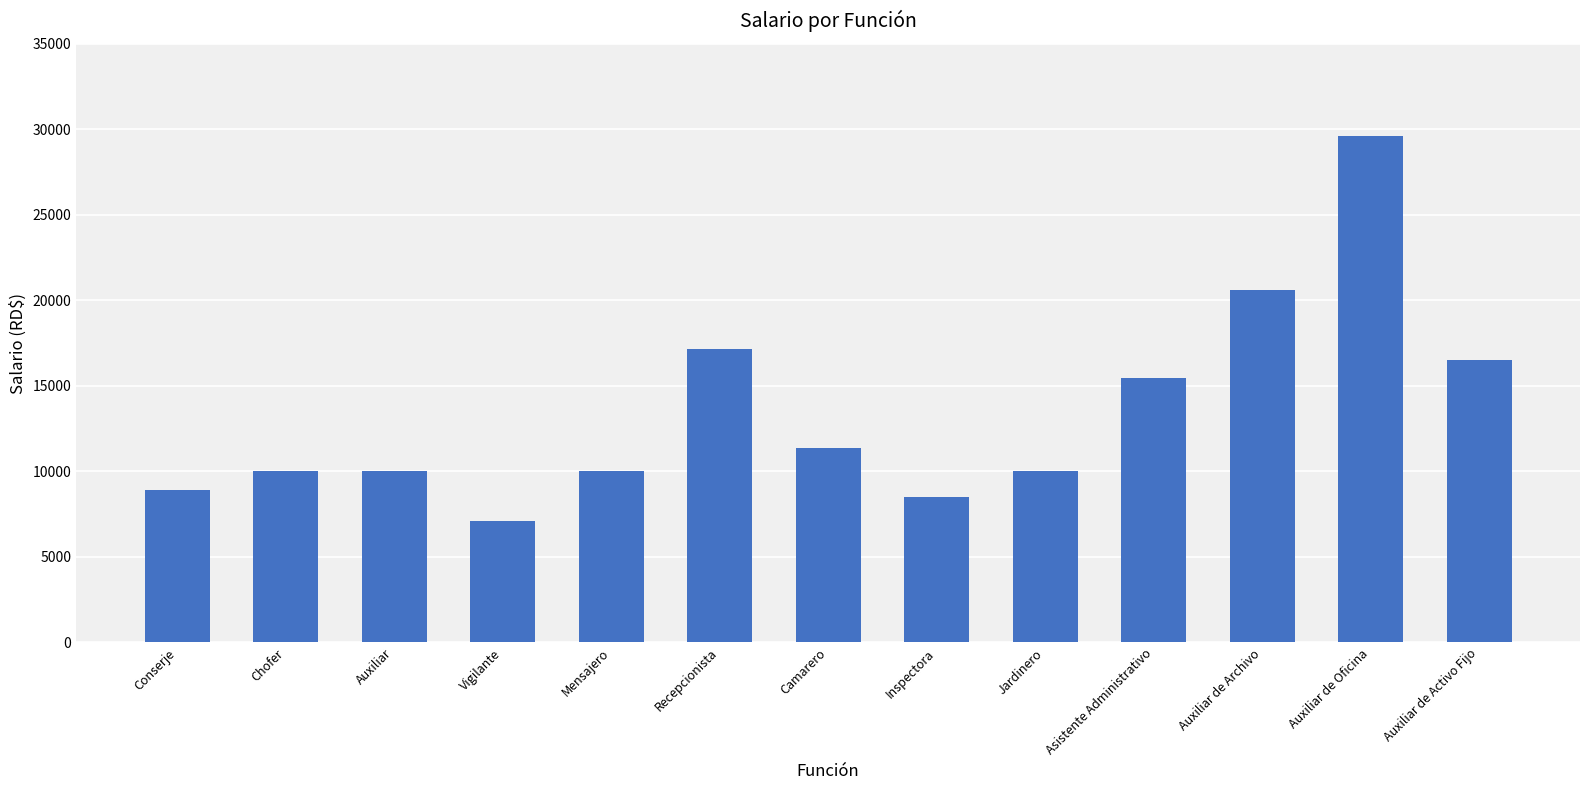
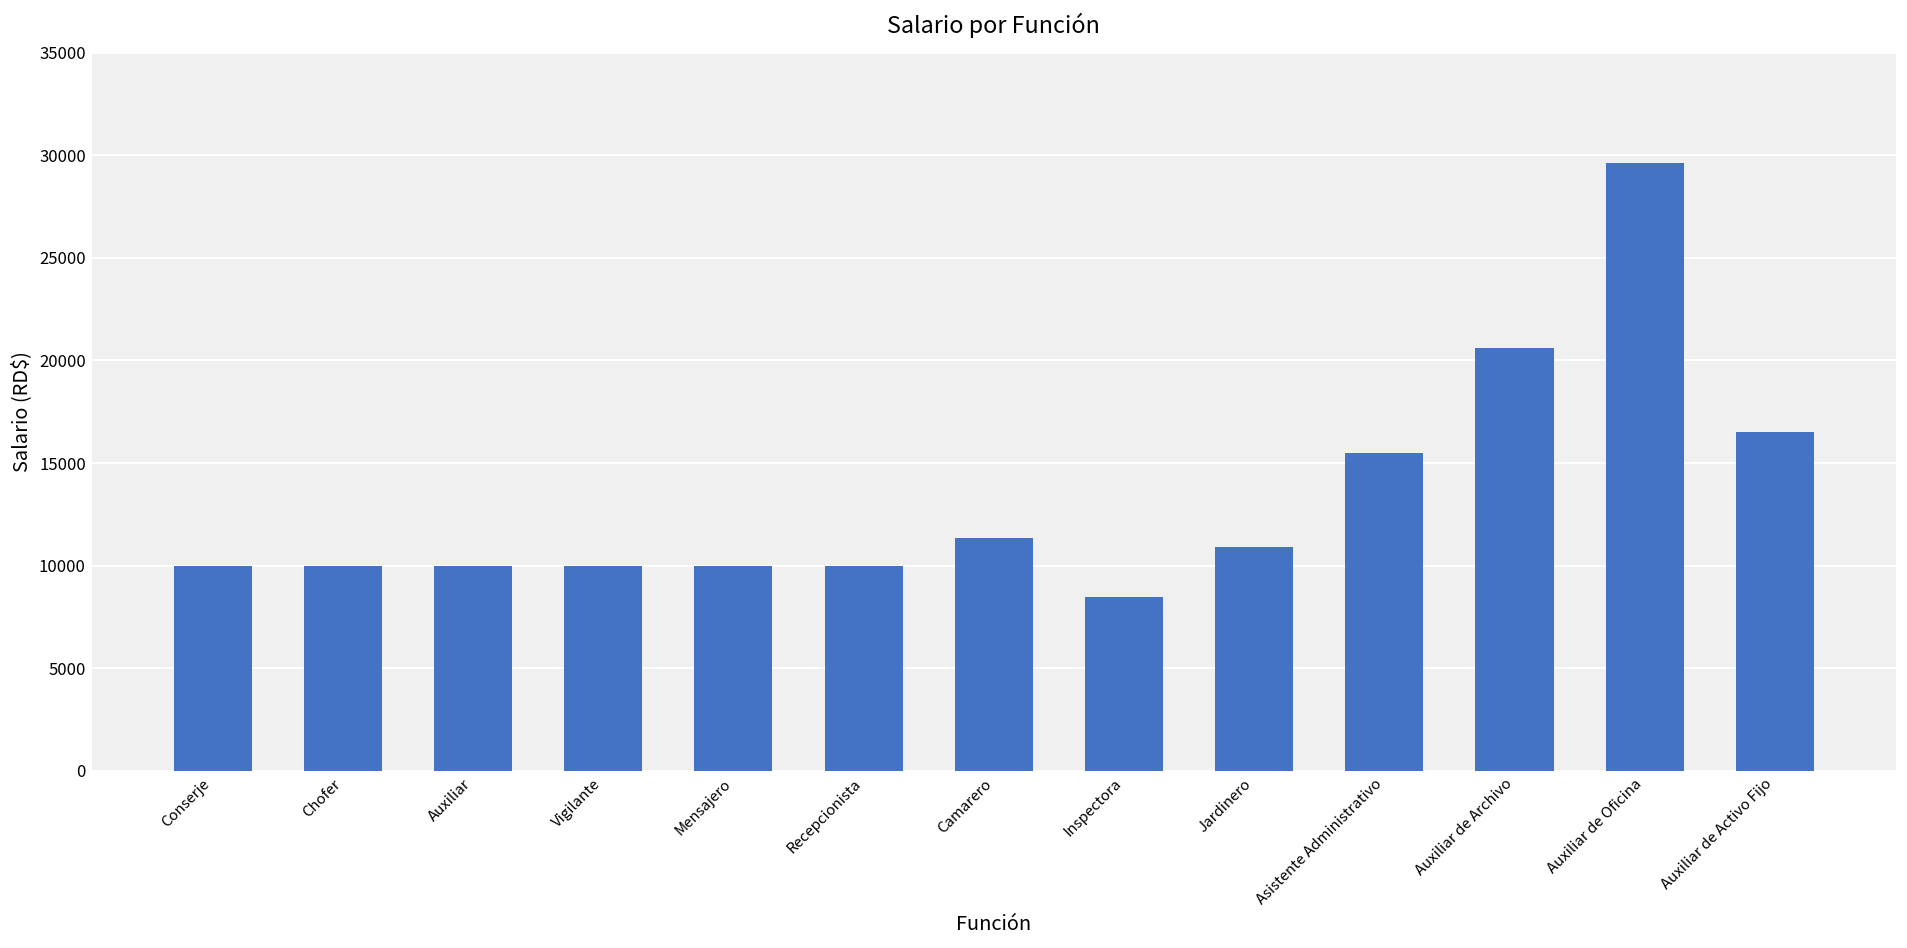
  {
-   "Conserje": 8900,
+   "Conserje": 10000,
    "Chofer": 10000,
    "Auxiliar": 10000,
-   "Vigilante": 7100,
+   "Vigilante": 10000,
    "Mensajero": 10000,
-   "Recepcionista": 17100,
+   "Recepcionista": 10000,
    "Camarero": 11300,
    "Inspectora": 8500,
-   "Jardinero": 10000,
+   "Jardinero": 10900,
    "Asistente Administrativo": 15500,
    "Auxiliar de Archivo": 20600,
    "Auxiliar de Oficina": 29600,
    "Auxiliar de Activo Fijo": 16500
  }
